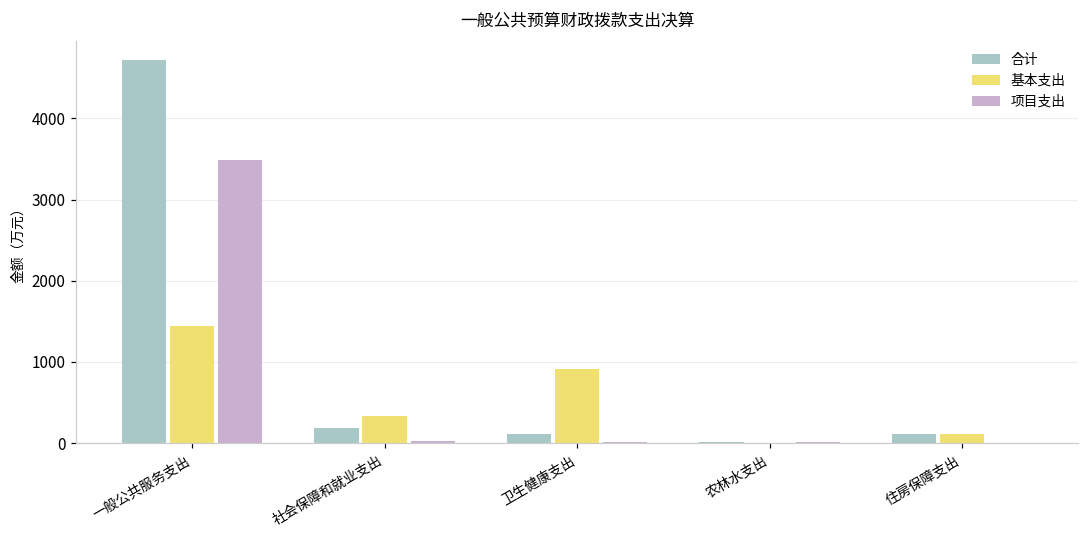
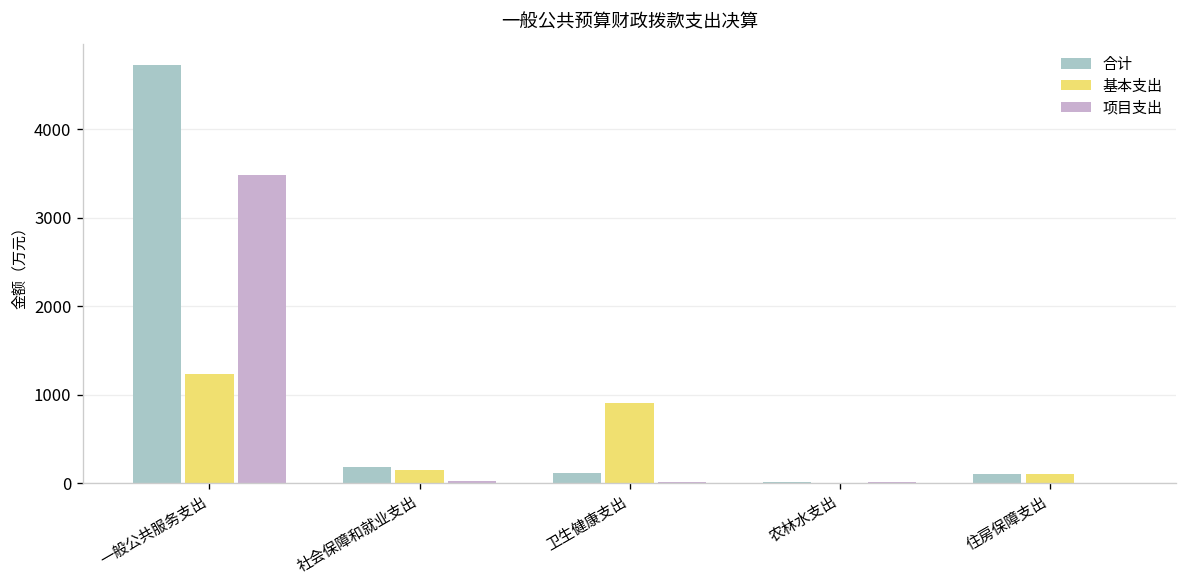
  {
    "基本支出": {
-     "一般公共服务支出": 1400,
-     "社会保障和就业支出": 300,
+     "一般公共服务支出": 1200,
+     "社会保障和就业支出": 200,
      "卫生健康支出": 900,
      "农林水支出": 0,
      "住房保障支出": 100
    }
  }
